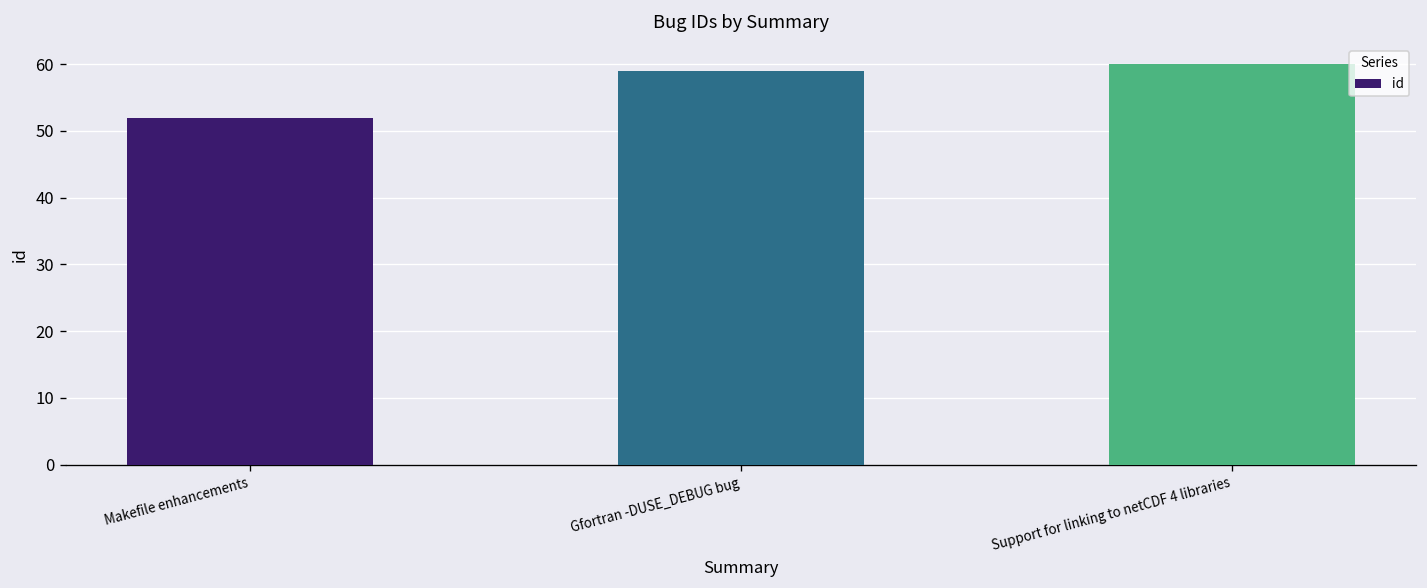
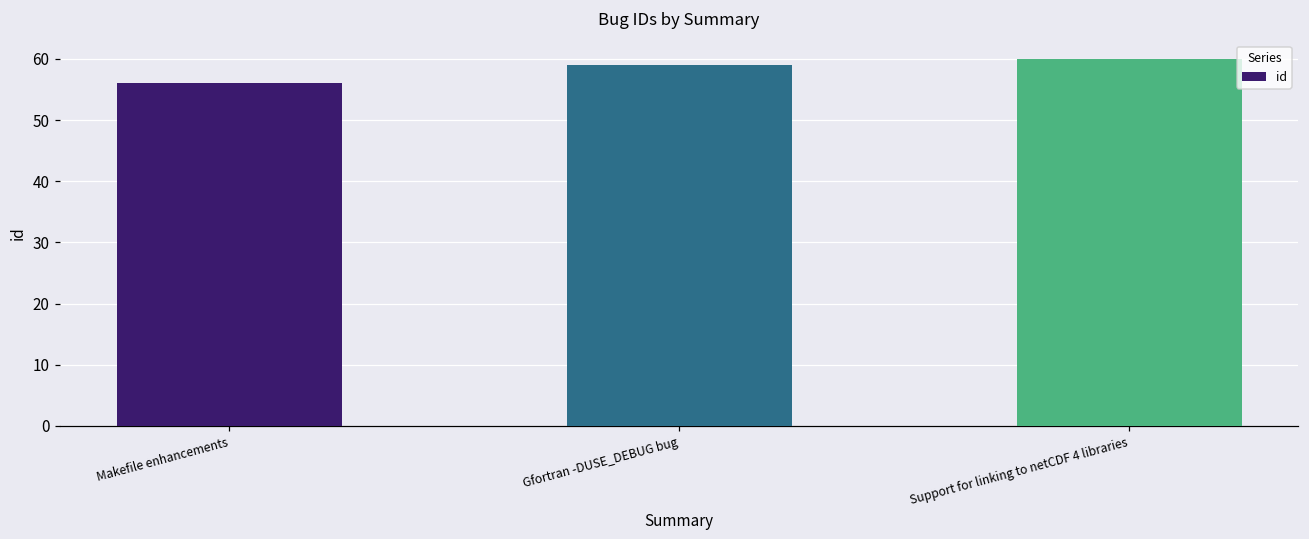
  {
-   "Makefile enhancements": 52,
+   "Makefile enhancements": 56,
    "Gfortran -DUSE_DEBUG bug": 59,
    "Support for linking to netCDF 4 libraries": 60
  }
